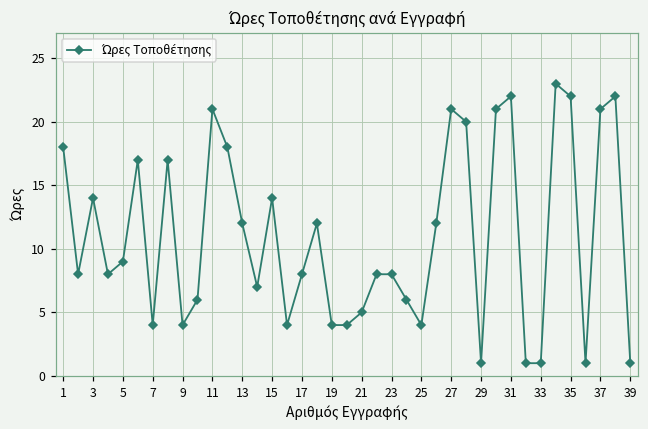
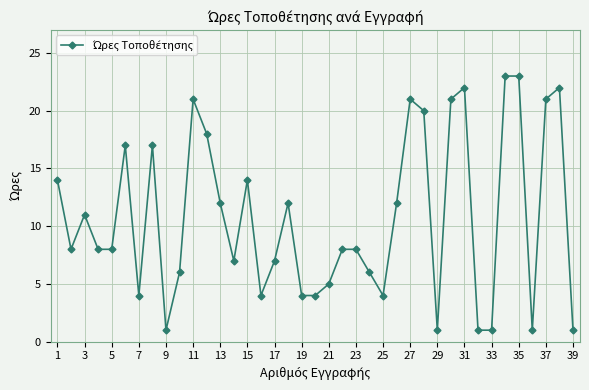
  {
-   "1": 18,
-   "3": 14,
-   "5": 9,
+   "1": 14,
+   "3": 11,
+   "5": 8,
    "7": 4,
-   "9": 4,
+   "9": 1,
    "11": 21,
    "13": 12,
    "15": 14,
-   "17": 8,
+   "17": 7,
    "19": 4,
    "21": 5,
    "23": 8,
    "25": 4,
    "27": 21,
    "29": 1,
    "31": 22,
    "33": 1,
-   "35": 22,
+   "35": 23,
    "37": 21,
    "39": 1
  }
